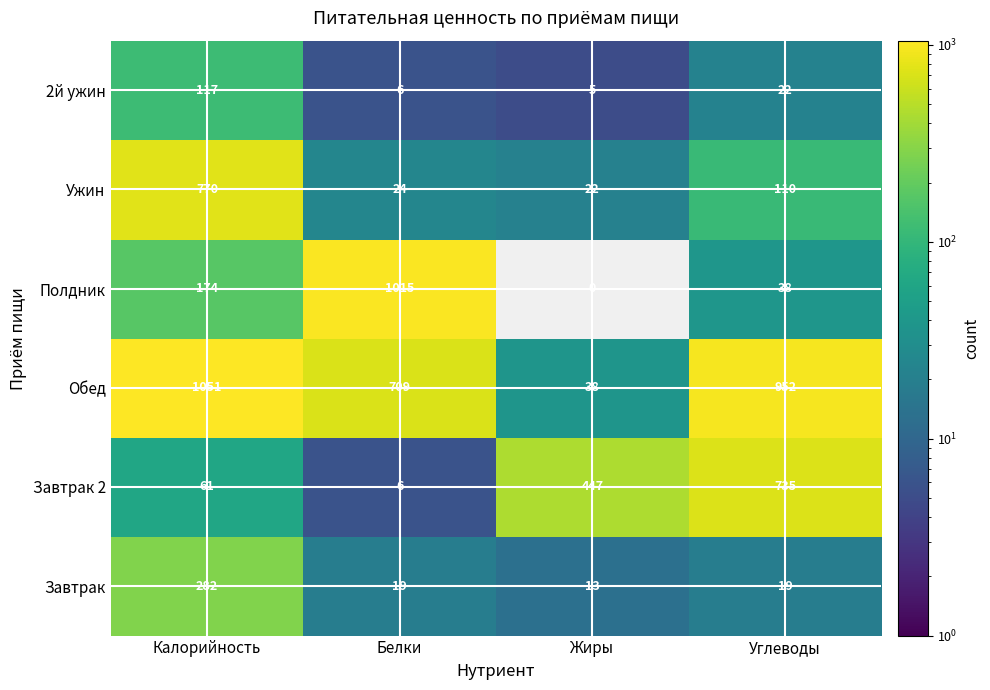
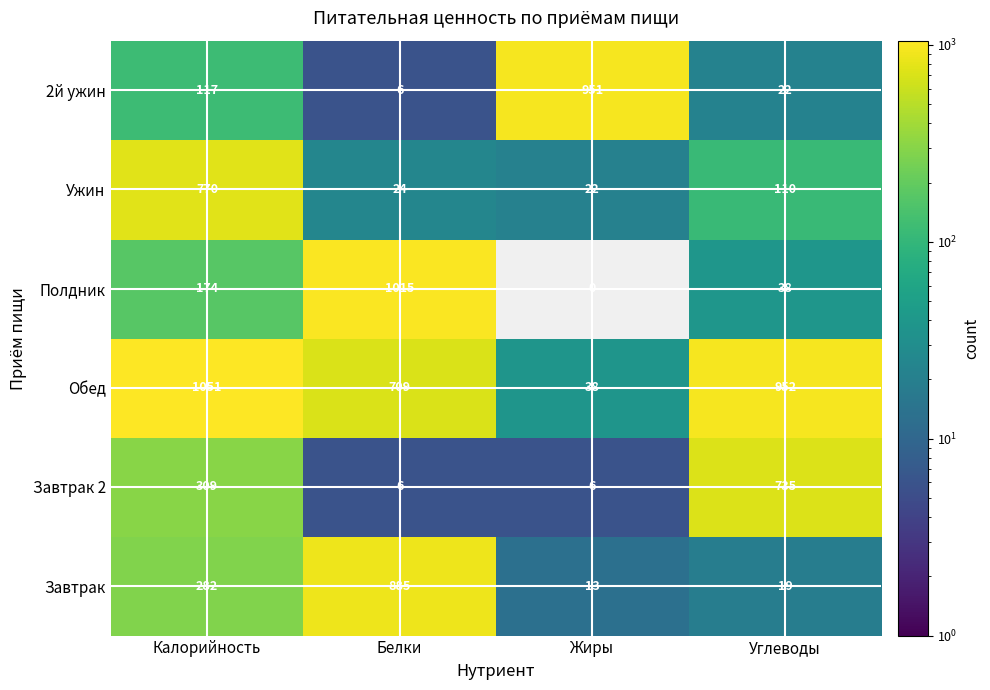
  {
    "2й ужин": {
      "Калорийность": 117,
      "Белки": 6,
-     "Жиры": 5,
+     "Жиры": 951,
      "Углеводы": 22
    },
    "Ужин": {
      "Калорийность": 770,
      "Белки": 24,
      "Жиры": 22,
      "Углеводы": 110
    },
    "Полдник": {
      "Калорийность": 174,
      "Белки": 1015,
      "Углеводы": 38
    },
    "Обед": {
      "Калорийность": 1051,
      "Белки": 709,
      "Жиры": 38,
      "Углеводы": 952
    },
    "Завтрак 2": {
-     "Калорийность": 61,
+     "Калорийность": 309,
      "Белки": 6,
-     "Жиры": 447,
+     "Жиры": 6,
      "Углеводы": 735
    },
    "Завтрак": {
      "Калорийность": 282,
-     "Белки": 19,
+     "Белки": 885,
      "Жиры": 13,
      "Углеводы": 19
    }
  }
